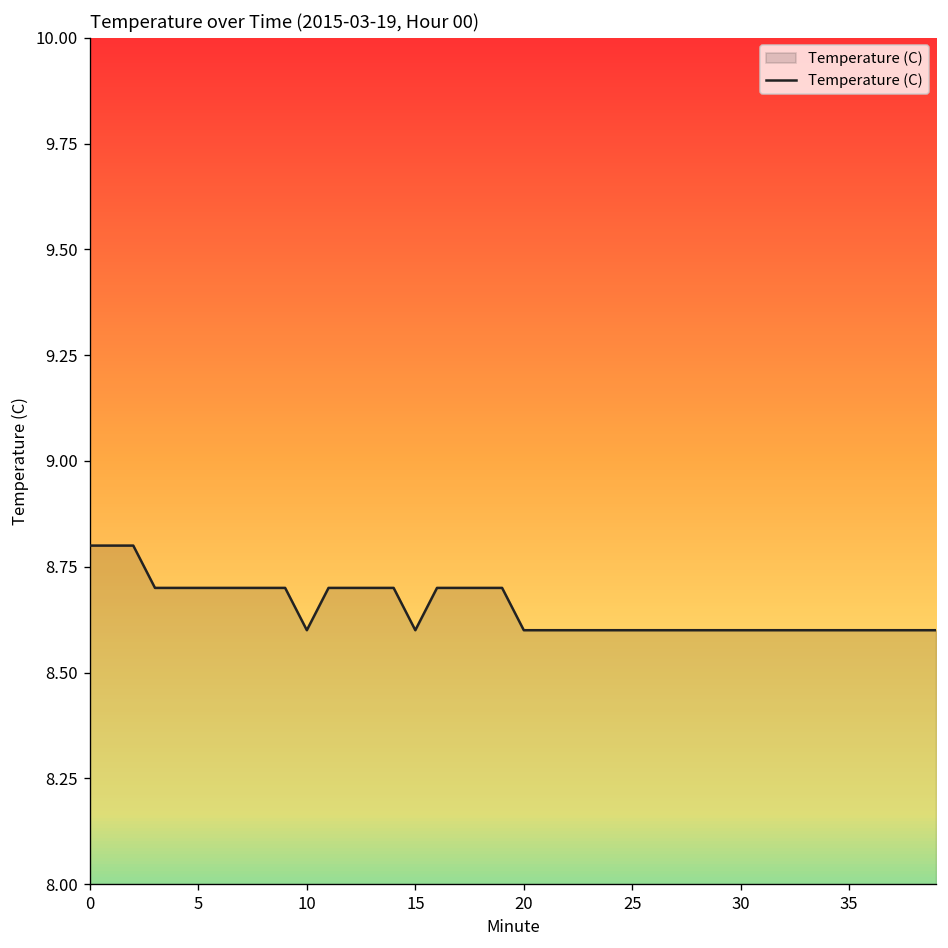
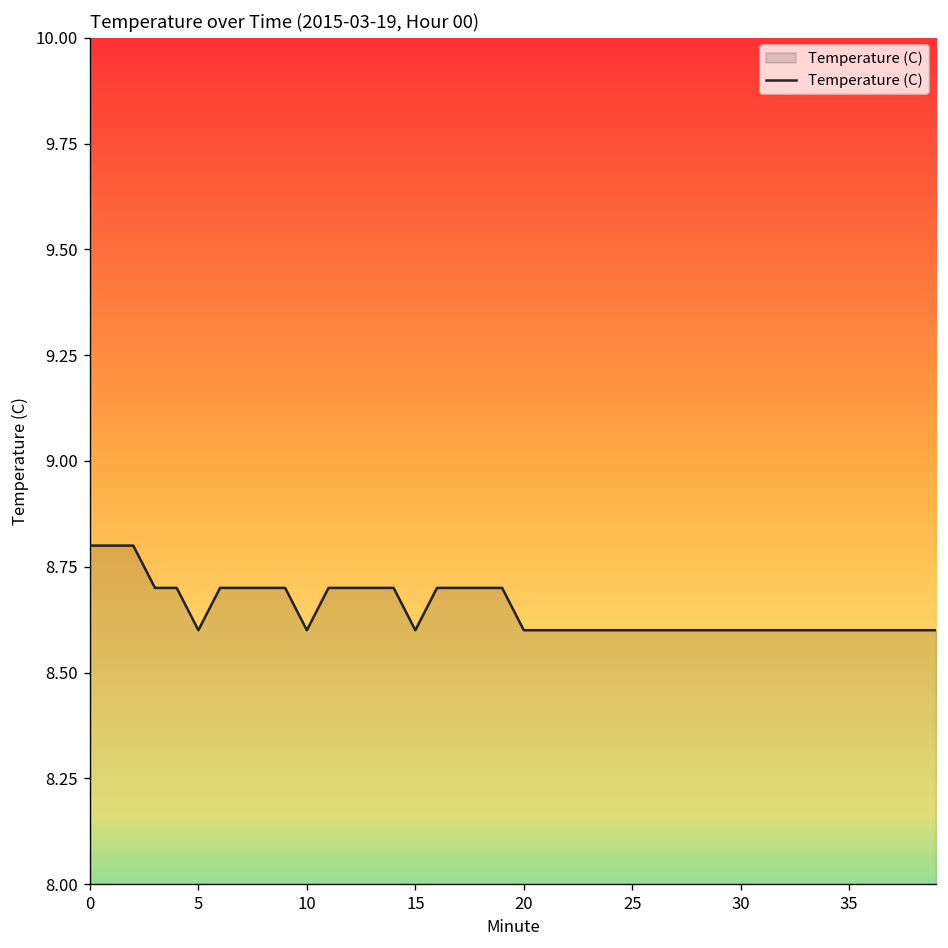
  {
    "0": 8.8,
-   "5": 8.7,
+   "5": 8.6,
    "10": 8.6,
    "15": 8.6,
    "20": 8.6,
    "25": 8.6,
    "30": 8.6,
    "35": 8.6
  }
